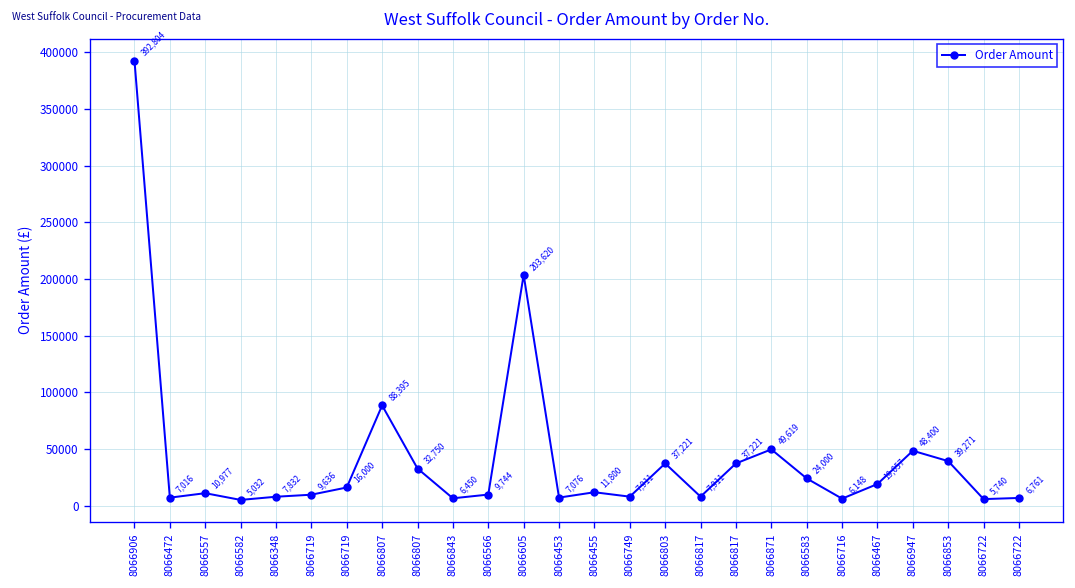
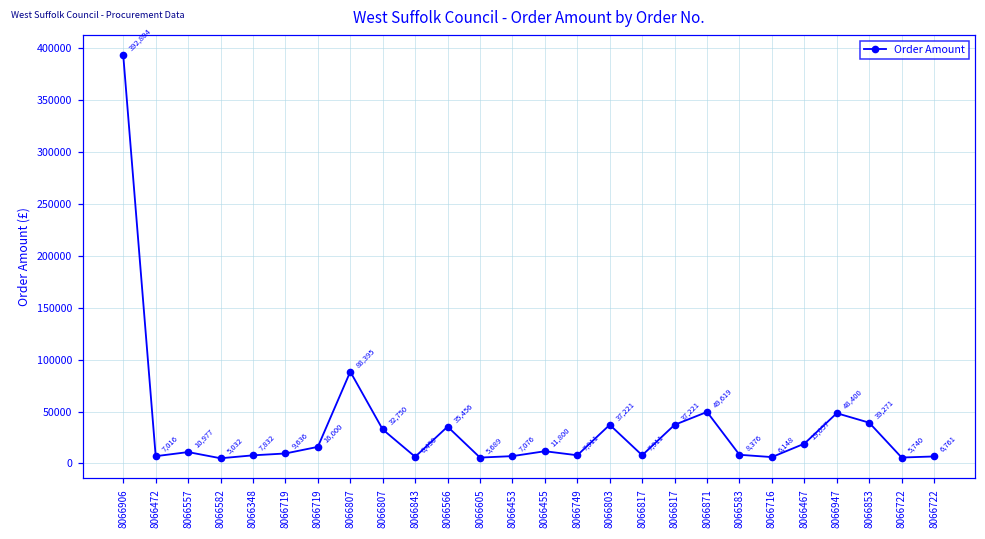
  {
    "8066906": "392,804",
    "8066472": "7,016",
    "8066557": "10,977",
    "8066582": "5,032",
    "8066348": "7,832",
    "8066843": "6,450",
-   "8066566": "9,744",
-   "8066605": "203,620",
+   "8066566": "35,456",
+   "8066605": "5,689",
    "8066453": "7,076",
    "8066455": "11,800",
    "8066749": "7,911",
    "8066803": "37,221",
    "8066871": "49,619",
-   "8066583": "24,000",
+   "8066583": "8,376",
    "8066716": "6,148",
    "8066467": "19,057",
    "8066947": "48,400",
    "8066853": "39,271"
  }
